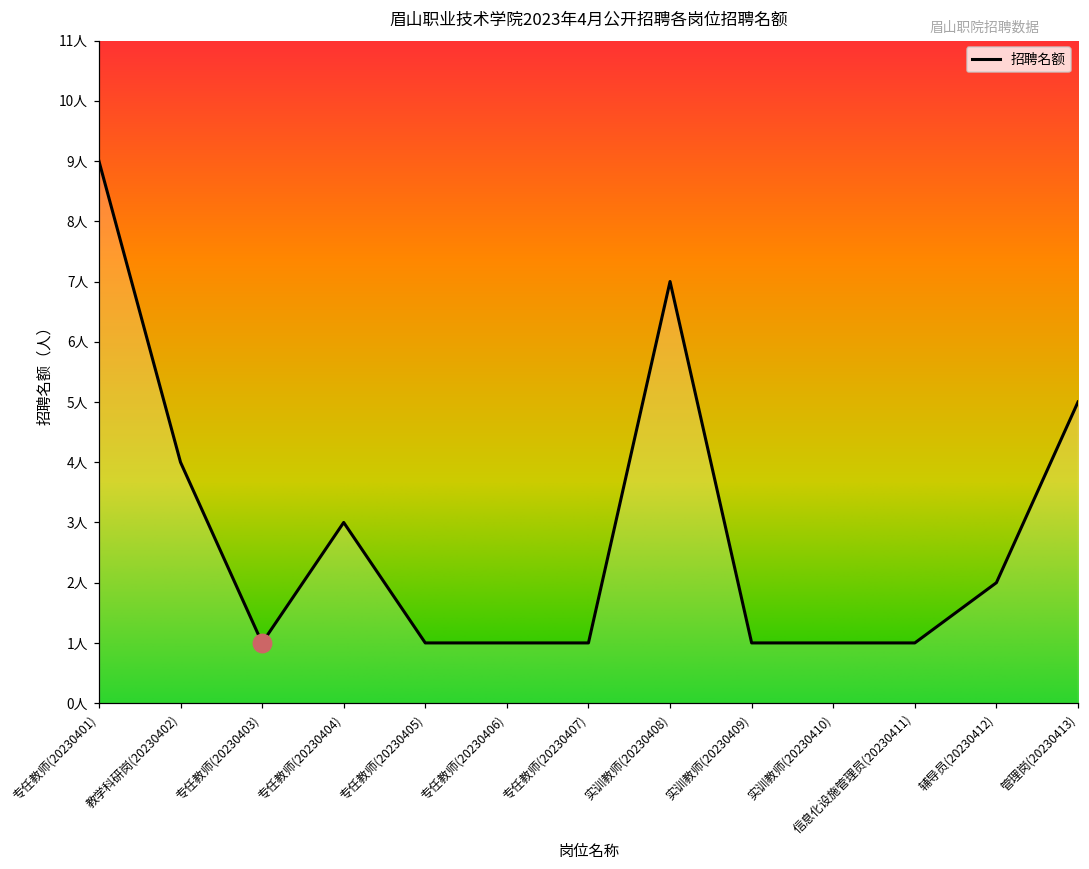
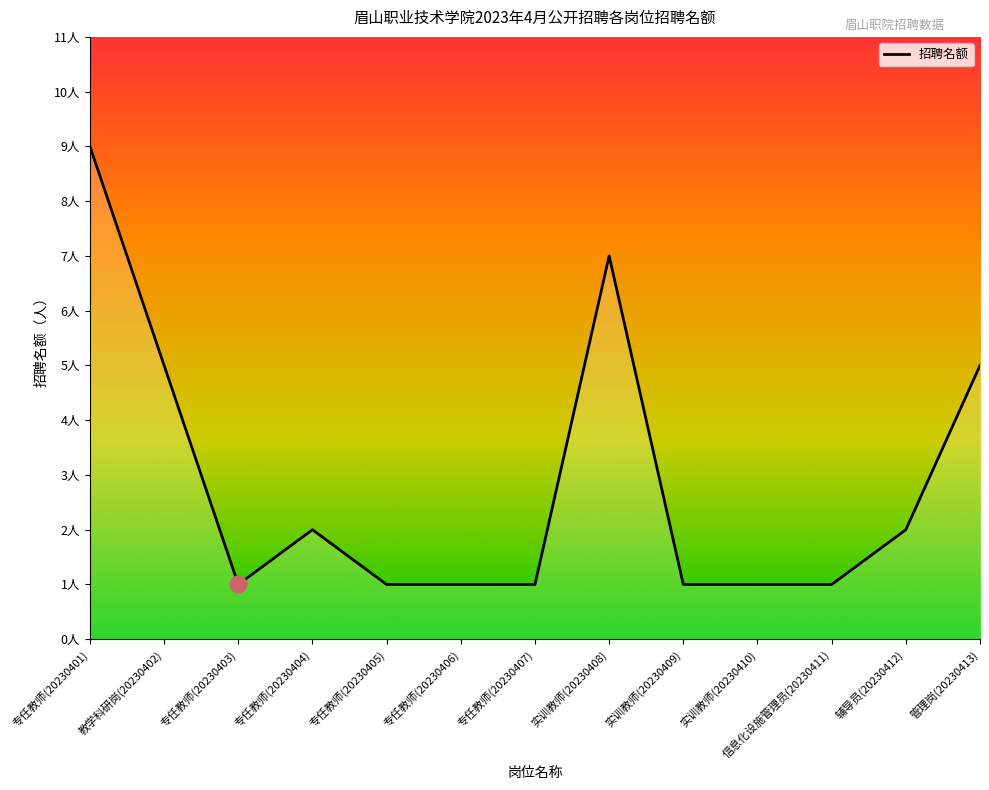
  {
    "招聘名额": {
      "专任教师(20230401)": "9人",
-     "教学科研岗(20230402)": "4人",
-     "专任教师(20230404)": "3人",
+     "教学科研岗(20230402)": "5人",
+     "专任教师(20230404)": "2人",
      "专任教师(20230405)": "1人",
      "专任教师(20230406)": "1人",
      "专任教师(20230407)": "1人",
      "实训教师(20230408)": "7人",
      "实训教师(20230409)": "1人",
      "实训教师(20230410)": "1人",
      "信息化设施管理员(20230411)": "1人",
      "辅导员(20230412)": "2人",
      "管理岗(20230413)": "5人"
    }
  }
